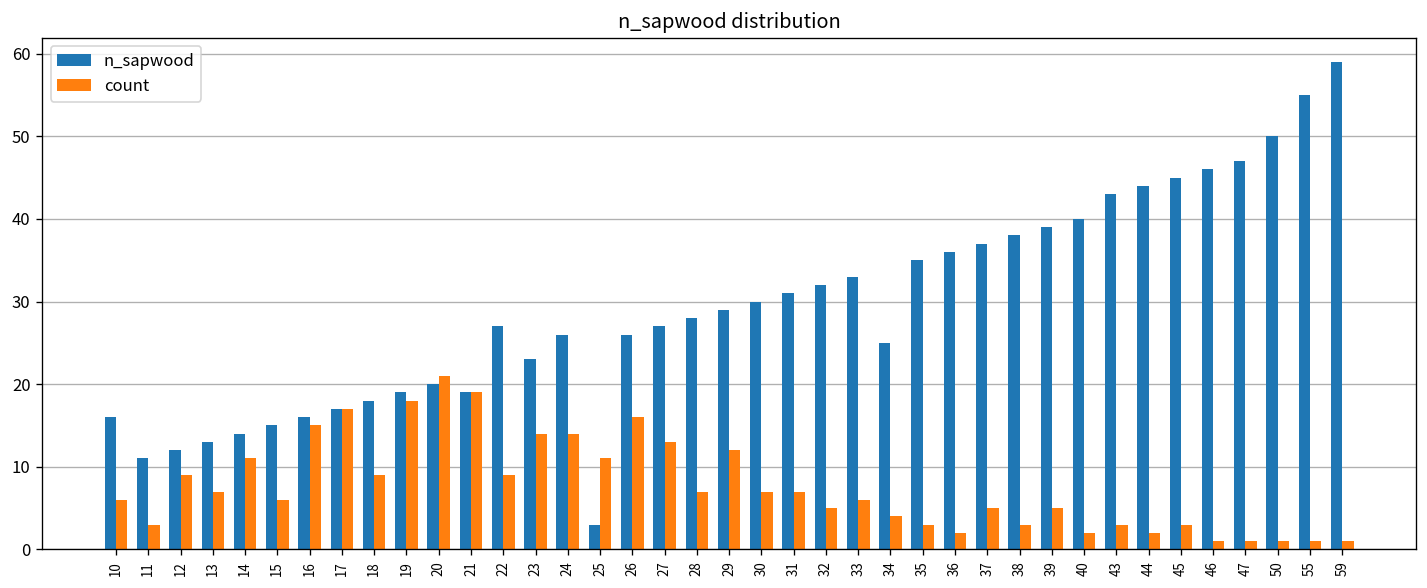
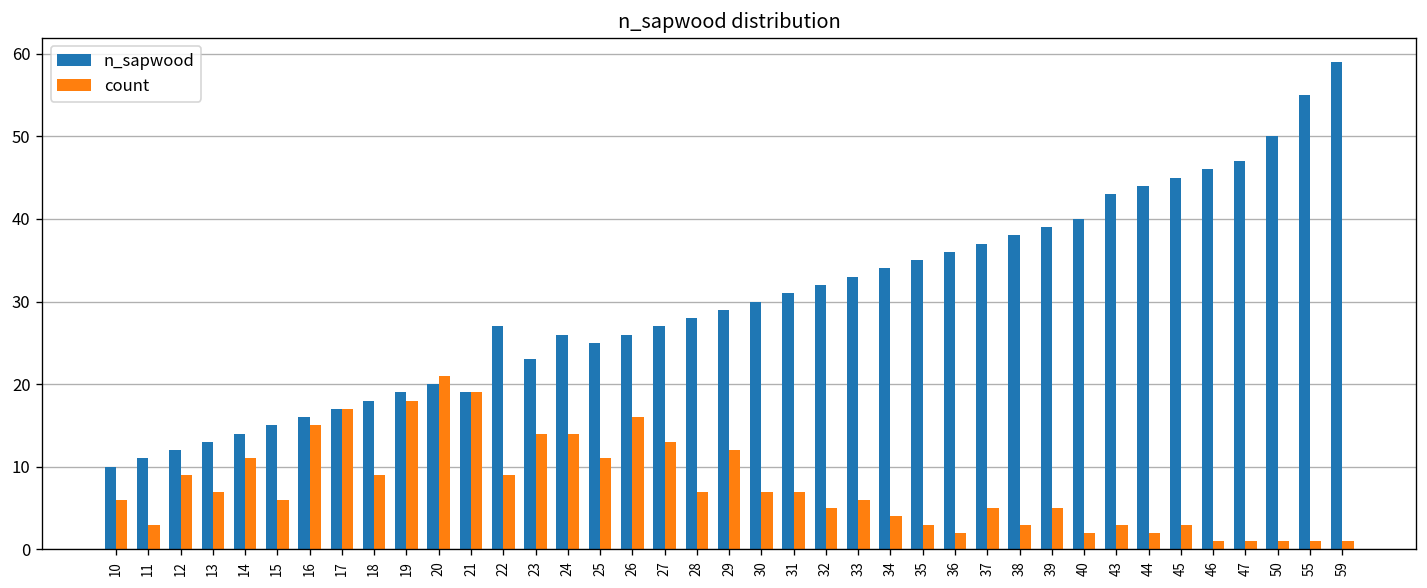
  {
    "n_sapwood": {
-     "10": 16,
+     "10": 10,
      "11": 11,
      "12": 12,
      "13": 13,
      "14": 14,
      "15": 15,
      "16": 16,
      "17": 17,
      "18": 18,
      "19": 19,
      "20": 20,
      "21": 19,
      "22": 27,
      "23": 23,
      "24": 26,
-     "25": 3,
+     "25": 25,
      "26": 26,
      "27": 27,
      "28": 28,
      "29": 29,
      "30": 30,
      "31": 31,
      "32": 32,
      "33": 33,
-     "34": 25,
+     "34": 34,
      "35": 35,
      "36": 36,
      "37": 37,
      "38": 38,
      "39": 39,
      "40": 40,
      "43": 43,
      "44": 44,
      "45": 45,
      "46": 46,
      "47": 47,
      "50": 50,
      "55": 55,
      "59": 59
    },
    "count": {
      "10": 6,
      "11": 3,
      "12": 9,
      "13": 7,
      "14": 11,
      "15": 6,
      "16": 15,
      "17": 17,
      "18": 9,
      "19": 18,
      "20": 21,
      "21": 19,
      "22": 9,
      "23": 14,
      "24": 14,
      "25": 11,
      "26": 16,
      "27": 13,
      "28": 7,
      "29": 12,
      "30": 7,
      "31": 7,
      "32": 5,
      "33": 6,
      "34": 4,
      "35": 3,
      "36": 2,
      "37": 5,
      "38": 3,
      "39": 5,
      "40": 2,
      "43": 3,
      "44": 2,
      "45": 3,
      "46": 1,
      "47": 1,
      "50": 1,
      "55": 1,
      "59": 1
    }
  }
